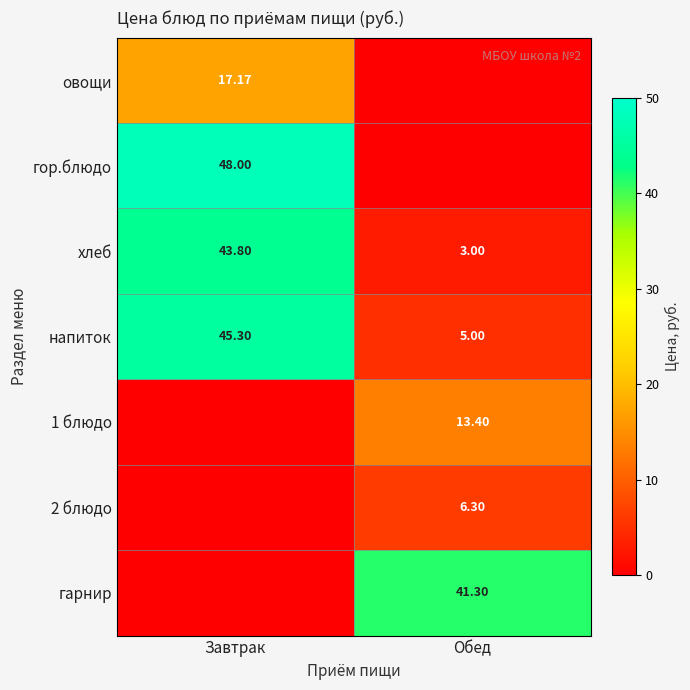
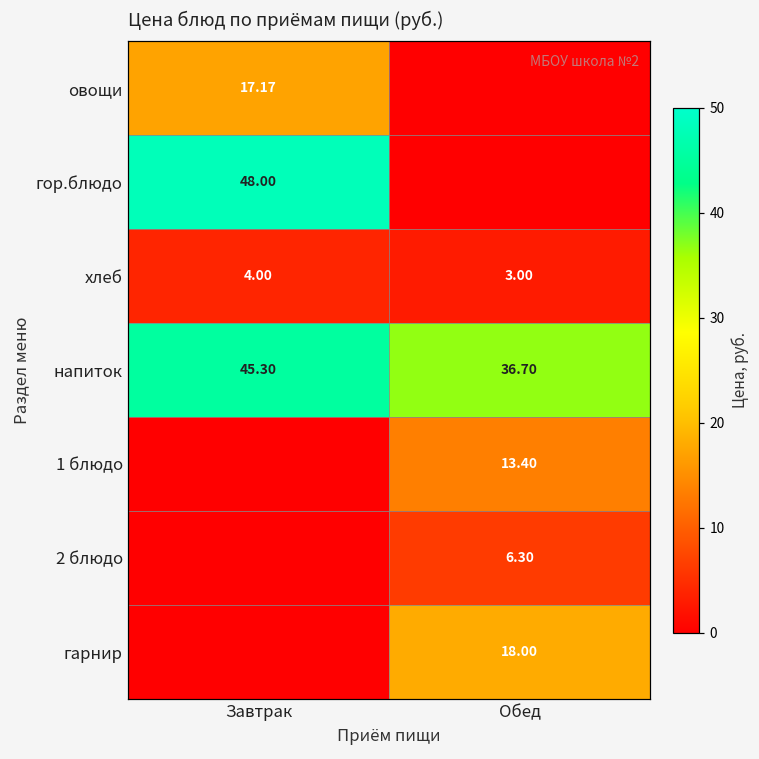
  {
    "овощи": {
      "Завтрак": 17.17,
      "Обед": 2
    },
    "гор.блюдо": {
      "Завтрак": 48.00
    },
    "хлеб": {
-     "Завтрак": 43.80,
+     "Завтрак": 4.00,
      "Обед": 3.00
    },
    "напиток": {
      "Завтрак": 45.30,
-     "Обед": 5.00
+     "Обед": 36.70
    },
    "1 блюдо": {
      "Обед": 13.40
    },
    "2 блюдо": {
      "Обед": 6.30
    },
    "гарнир": {
-     "Обед": 41.30
+     "Обед": 18.00
    }
  }
